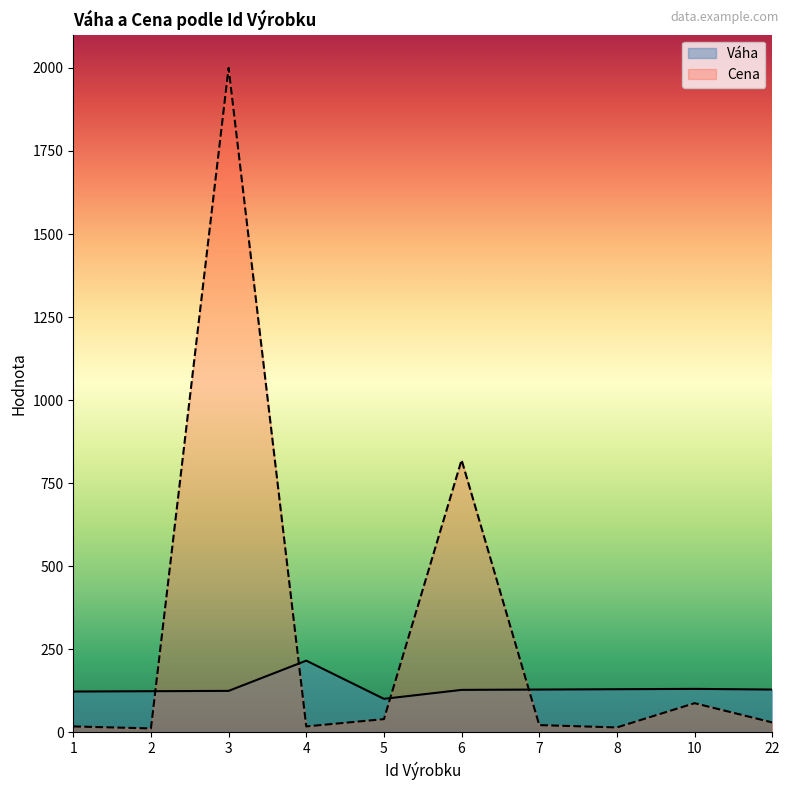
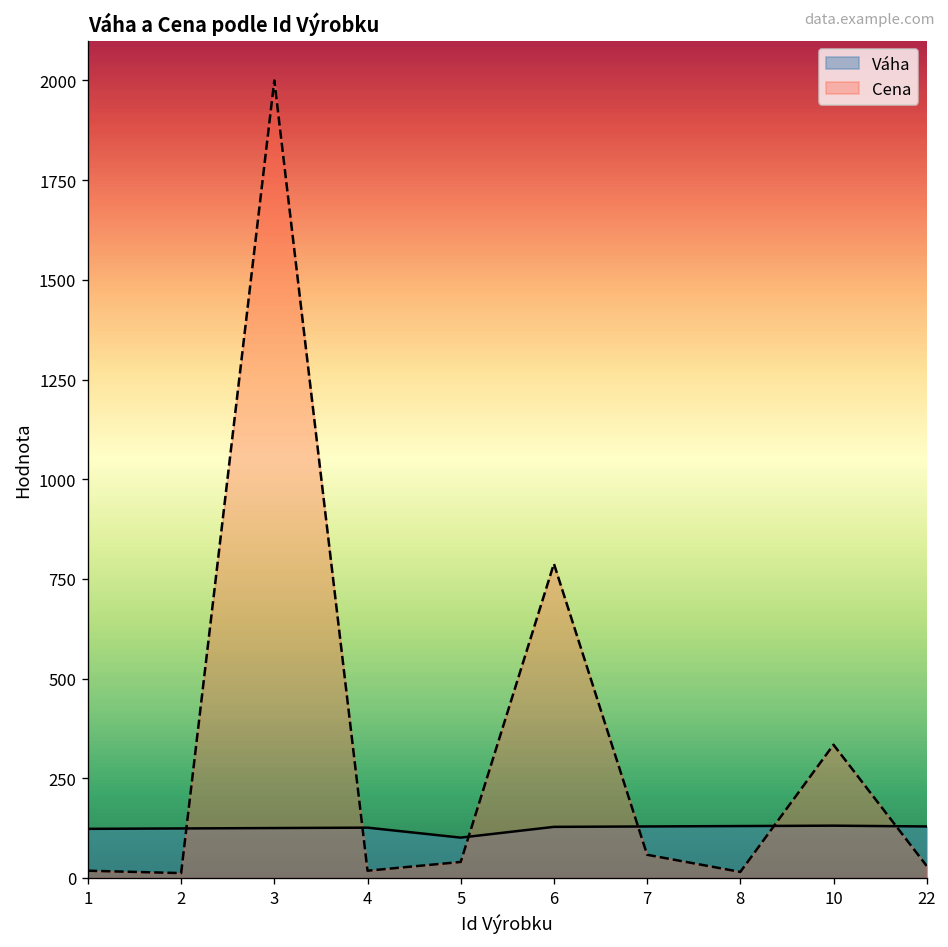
  {
    "Váha": {
      "1": 120,
      "2": 120,
      "3": 130,
-     "4": 220,
+     "4": 130,
      "5": 100,
      "6": 130,
      "7": 130,
      "8": 130,
      "10": 130,
      "22": 130
    },
    "Cena": {
      "1": 20,
      "2": 10,
      "3": 2000,
      "4": 20,
      "5": 40,
-     "6": 820,
-     "7": 20,
+     "6": 790,
+     "7": 60,
      "8": 20,
-     "10": 90,
+     "10": 330,
      "22": 30
    }
  }
